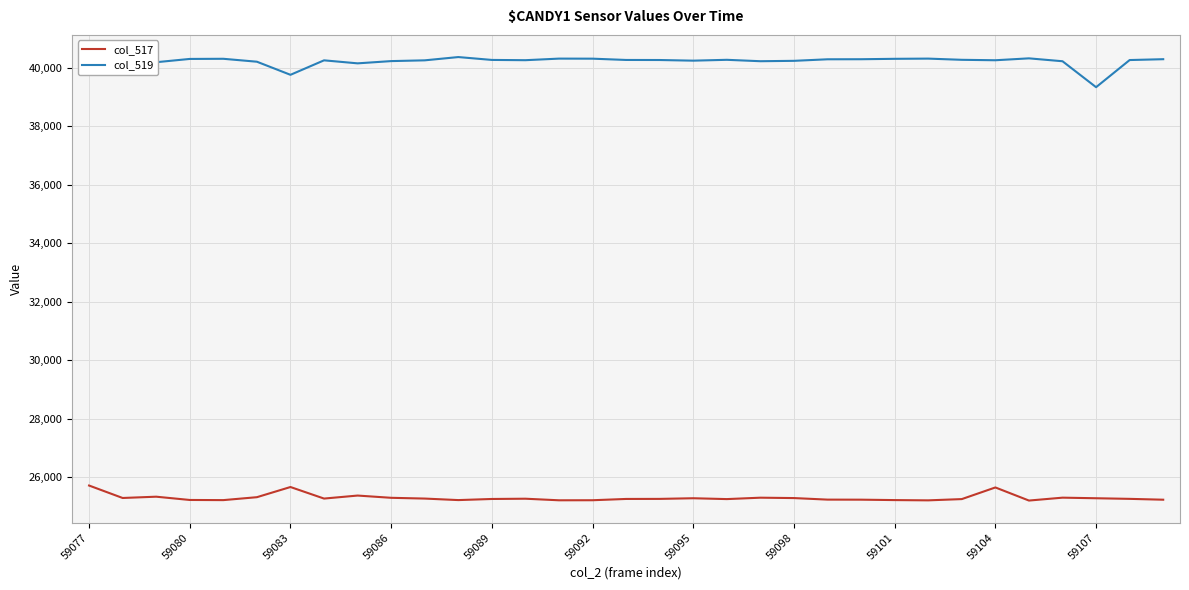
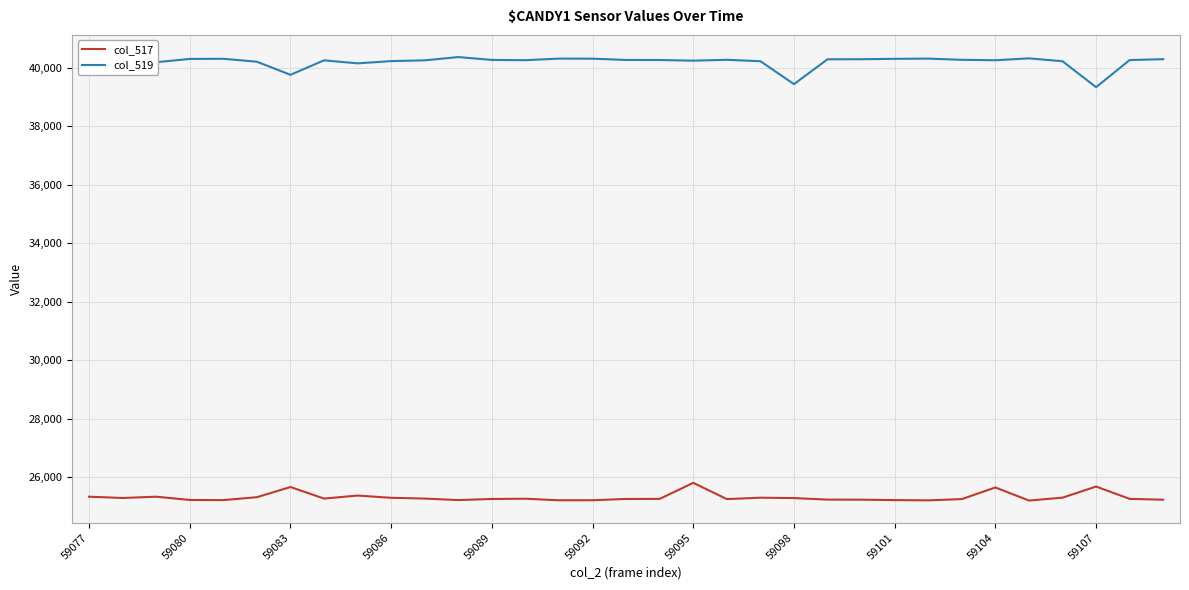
  {
    "col_517": {
-     "59077": "25,700",
+     "59077": "25,300",
      "59080": "25,200",
      "59083": "25,700",
      "59086": "25,300",
      "59089": "25,300",
      "59092": "25,200",
-     "59095": "25,300",
+     "59095": "25,800",
      "59098": "25,300",
      "59101": "25,200",
      "59104": "25,700",
-     "59107": "25,300"
+     "59107": "25,700"
    },
    "col_519": {
      "59080": "40,300",
      "59083": "39,800",
      "59086": "40,200",
      "59089": "40,300",
      "59092": "40,300",
      "59095": "40,200",
-     "59098": "40,200",
+     "59098": "39,400",
      "59101": "40,300",
      "59104": "40,300",
      "59107": "39,300"
    }
  }
